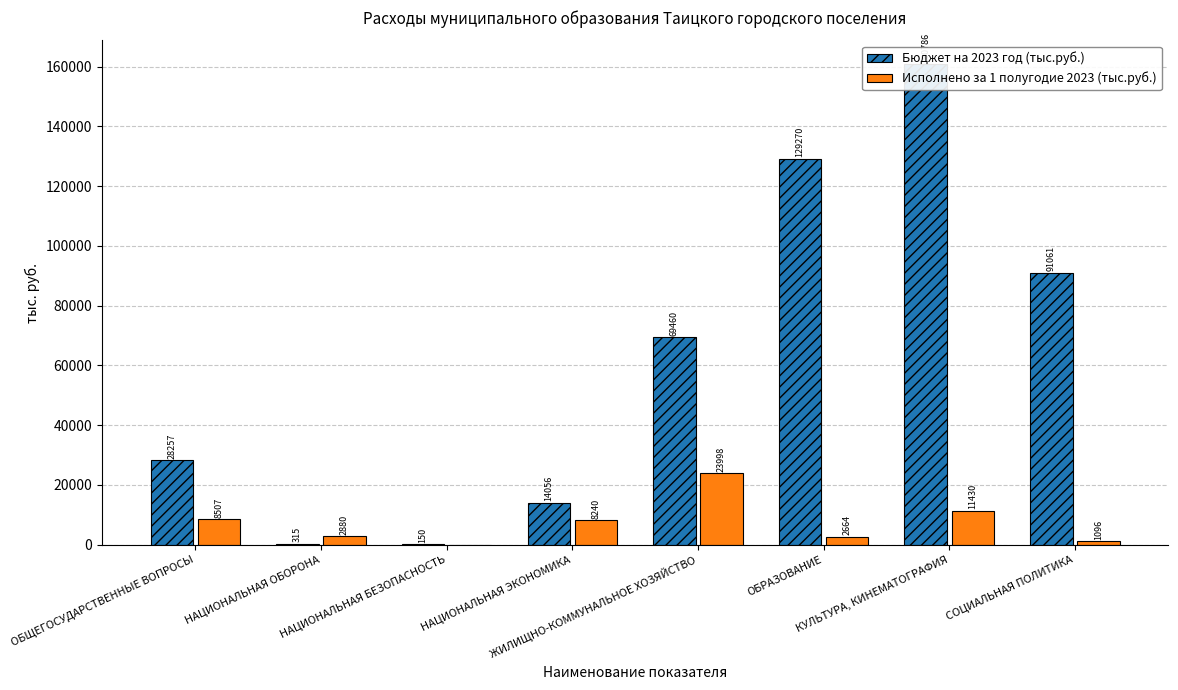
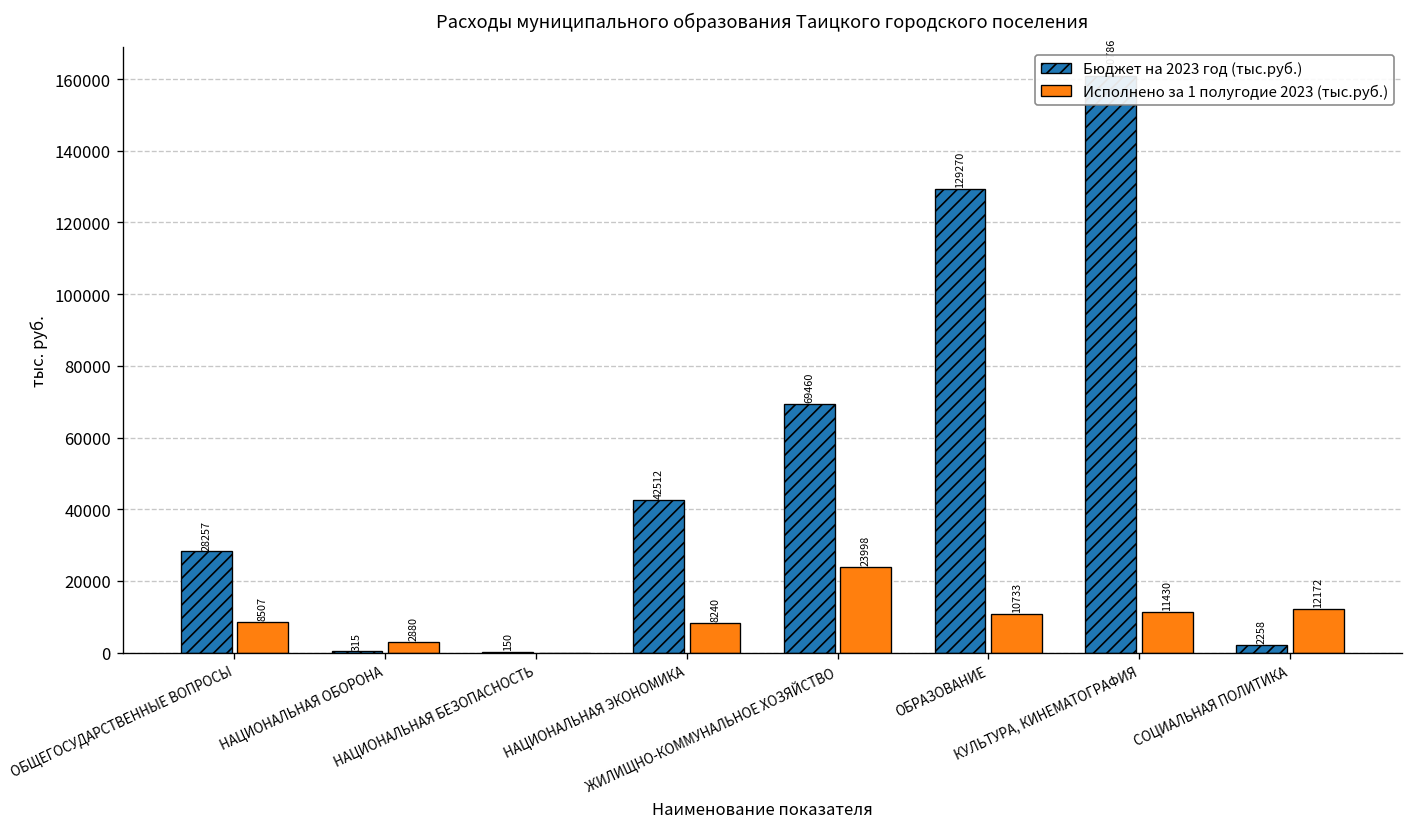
  {
    "Бюджет на 2023 год (тыс.руб.)": {
      "ОБЩЕГОСУДАРСТВЕННЫЕ ВОПРОСЫ": 28257,
      "НАЦИОНАЛЬНАЯ ОБОРОНА": 315,
      "НАЦИОНАЛЬНАЯ БЕЗОПАСНОСТЬ": 150,
-     "НАЦИОНАЛЬНАЯ ЭКОНОМИКА": 14056,
+     "НАЦИОНАЛЬНАЯ ЭКОНОМИКА": 42512,
      "ЖИЛИЩНО-КОММУНАЛЬНОЕ ХОЗЯЙСТВО": 69460,
      "ОБРАЗОВАНИЕ": 129270,
-     "СОЦИАЛЬНАЯ ПОЛИТИКА": 91061
+     "СОЦИАЛЬНАЯ ПОЛИТИКА": 2258
    },
    "Исполнено за 1 полугодие 2023 (тыс.руб.)": {
      "ОБЩЕГОСУДАРСТВЕННЫЕ ВОПРОСЫ": 8507,
      "НАЦИОНАЛЬНАЯ ОБОРОНА": 2880,
      "НАЦИОНАЛЬНАЯ ЭКОНОМИКА": 8240,
      "ЖИЛИЩНО-КОММУНАЛЬНОЕ ХОЗЯЙСТВО": 23998,
-     "ОБРАЗОВАНИЕ": 2664,
+     "ОБРАЗОВАНИЕ": 10733,
      "КУЛЬТУРА, КИНЕМАТОГРАФИЯ": 11430,
-     "СОЦИАЛЬНАЯ ПОЛИТИКА": 1096
+     "СОЦИАЛЬНАЯ ПОЛИТИКА": 12172
    }
  }
